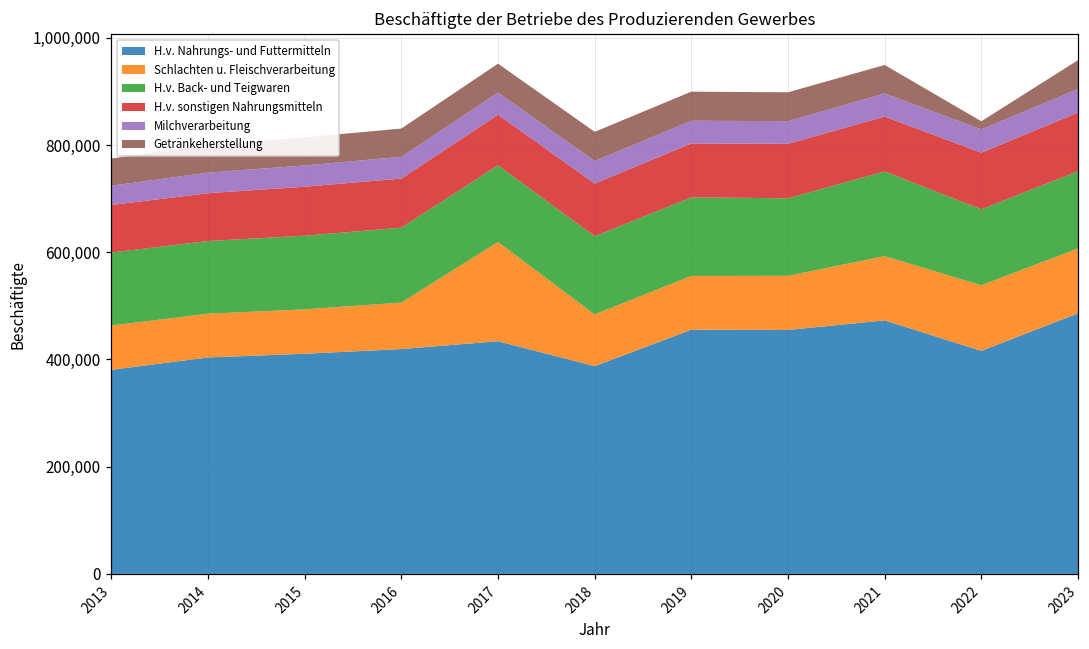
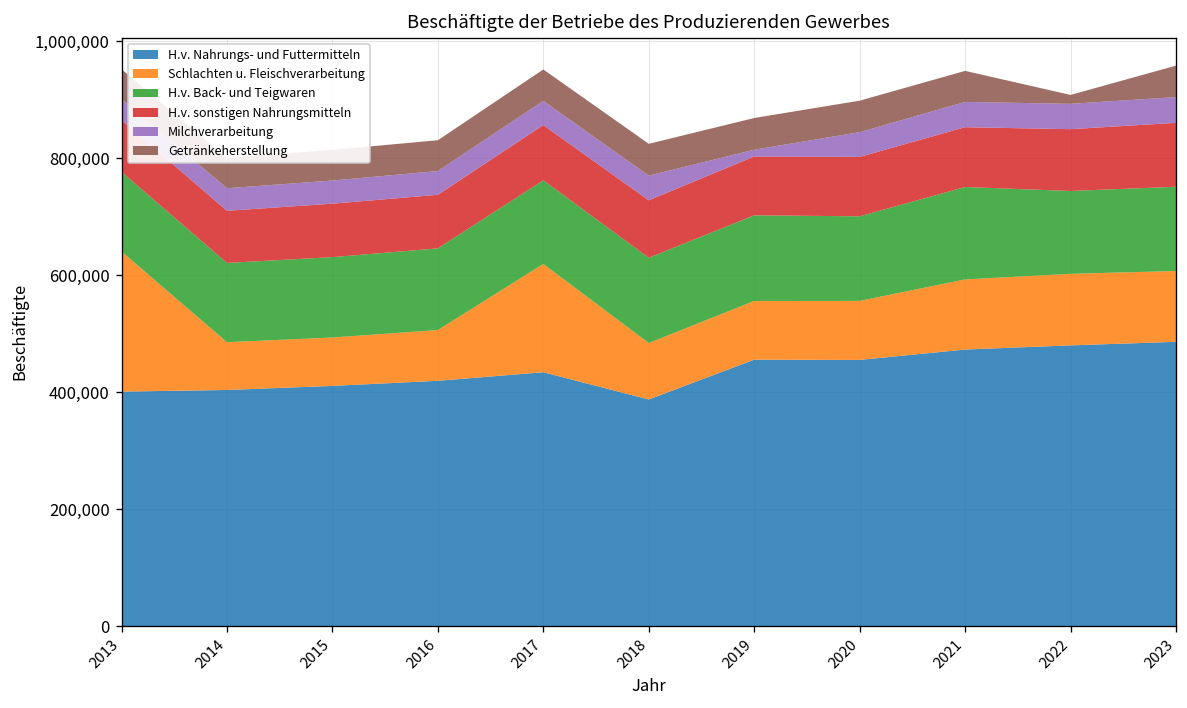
  {
    "H.v. Nahrungs- und Futtermitteln": {
-     "2013": "380,000",
+     "2013": "400,000",
      "2014": "400,000",
      "2015": "410,000",
      "2016": "420,000",
      "2017": "430,000",
      "2018": "390,000",
      "2019": "460,000",
      "2020": "460,000",
      "2021": "470,000",
-     "2022": "420,000",
+     "2022": "480,000",
      "2023": "490,000"
    },
    "Schlachten u. Fleischverarbeitung": {
-     "2013": "80,000",
+     "2013": "240,000",
      "2014": "80,000",
      "2015": "80,000",
      "2016": "90,000",
      "2017": "190,000",
      "2018": "100,000",
      "2019": "100,000",
      "2020": "100,000",
      "2021": "120,000",
      "2022": "120,000",
      "2023": "120,000"
    },
    "H.v. Back- und Teigwaren": {
      "2013": "140,000",
      "2014": "140,000",
      "2015": "140,000",
      "2016": "140,000",
      "2017": "140,000",
      "2018": "150,000",
      "2019": "150,000",
      "2020": "140,000",
      "2021": "160,000",
      "2022": "140,000",
      "2023": "140,000"
    },
    "H.v. sonstigen Nahrungsmitteln": {
      "2013": "90,000",
      "2014": "90,000",
      "2015": "90,000",
      "2016": "90,000",
      "2017": "90,000",
      "2018": "100,000",
      "2019": "100,000",
      "2020": "100,000",
      "2021": "100,000",
      "2022": "110,000",
      "2023": "110,000"
    },
    "Milchverarbeitung": {
      "2013": "40,000",
      "2014": "40,000",
      "2015": "40,000",
      "2016": "40,000",
      "2017": "40,000",
      "2018": "40,000",
-     "2019": "40,000",
+     "2019": "10,000",
      "2020": "40,000",
      "2021": "40,000",
      "2022": "40,000",
      "2023": "40,000"
    },
    "Getränkeherstellung": {
      "2013": "50,000",
      "2014": "50,000",
      "2016": "50,000",
      "2017": "50,000",
      "2018": "50,000",
      "2019": "50,000",
      "2020": "50,000",
      "2021": "50,000",
      "2022": "20,000",
      "2023": "50,000"
    }
  }
